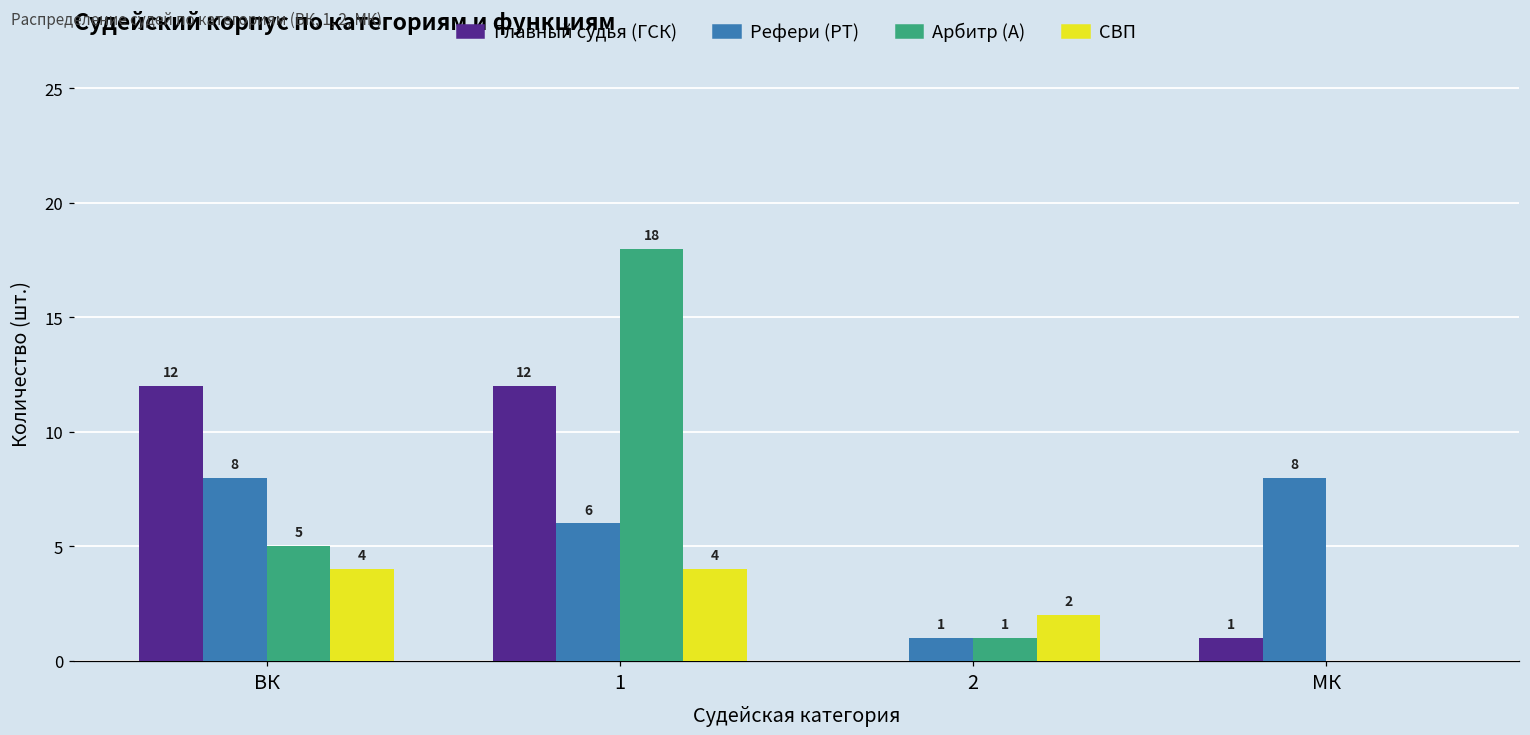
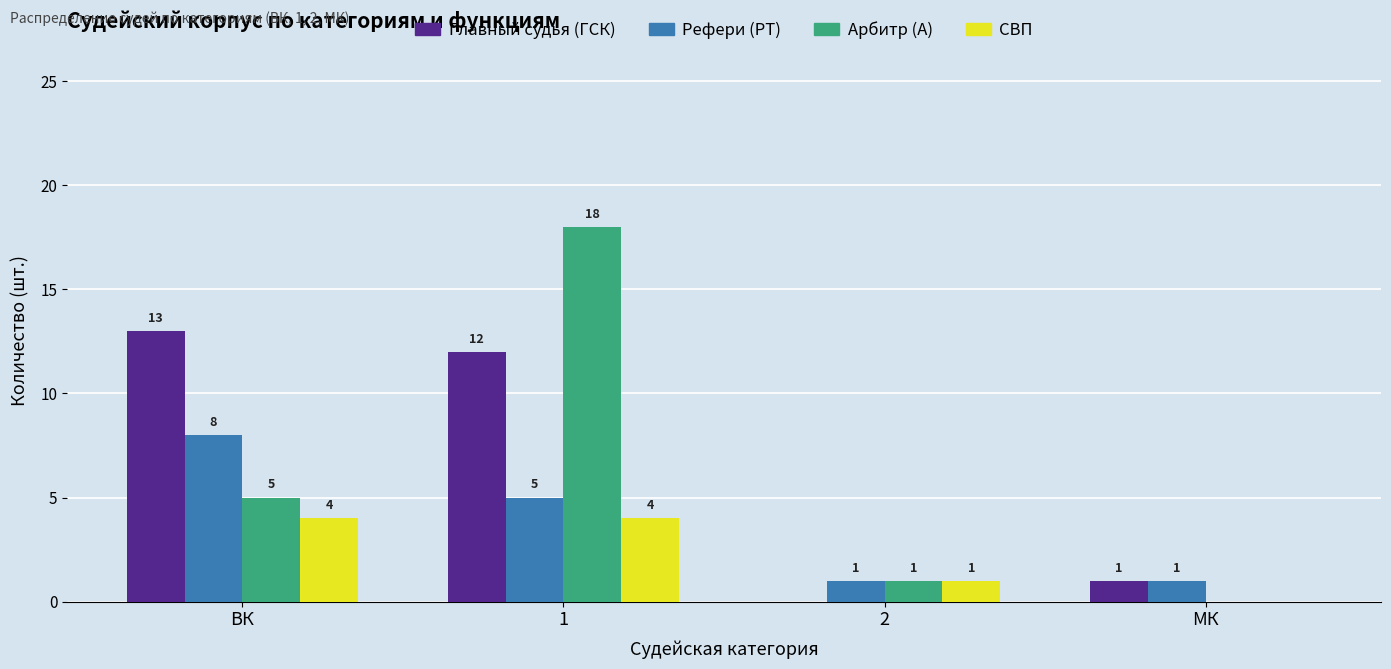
  {
    "Главный судья (ГСК)": {
-     "ВК": 12,
+     "ВК": 13,
      "1": 12,
      "МК": 1
    },
    "Рефери (РТ)": {
      "ВК": 8,
-     "1": 6,
+     "1": 5,
      "2": 1,
-     "МК": 8
+     "МК": 1
    },
    "Арбитр (А)": {
      "ВК": 5,
      "1": 18,
      "2": 1
    },
    "СВП": {
      "ВК": 4,
      "1": 4,
-     "2": 2
+     "2": 1
    }
  }
